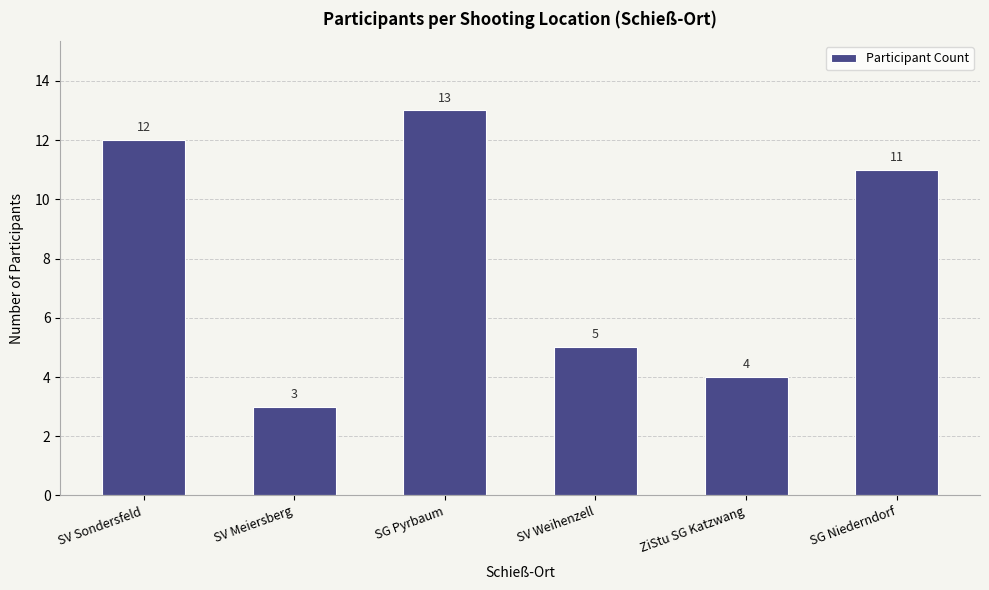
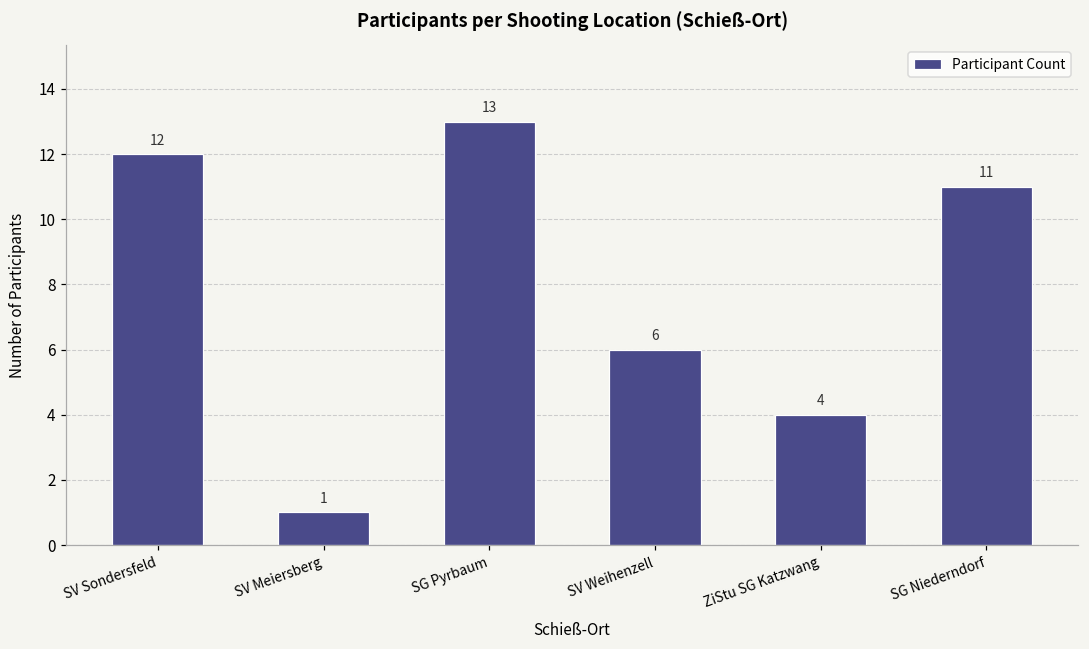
  {
    "SV Sondersfeld": 12,
-   "SV Meiersberg": 3,
+   "SV Meiersberg": 1,
    "SG Pyrbaum": 13,
-   "SV Weihenzell": 5,
+   "SV Weihenzell": 6,
    "ZiStu SG Katzwang": 4,
    "SG Niederndorf": 11
  }
